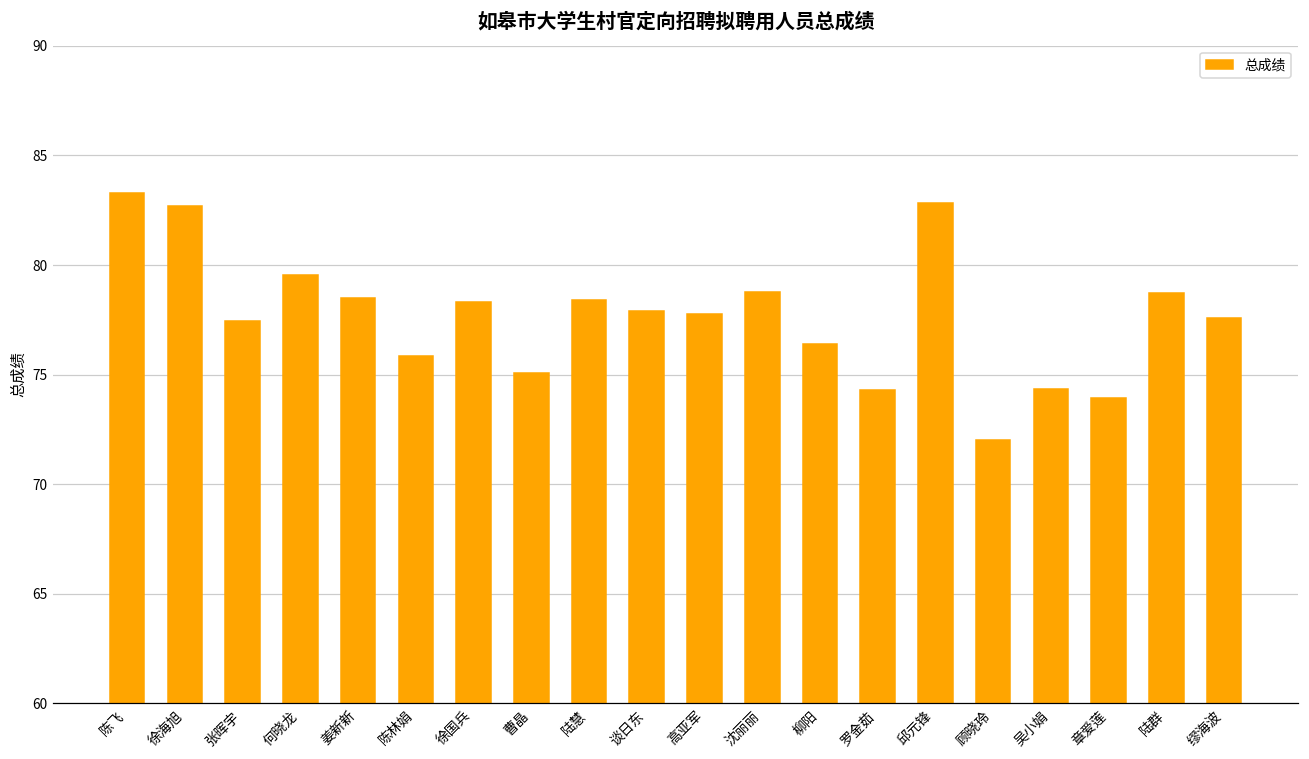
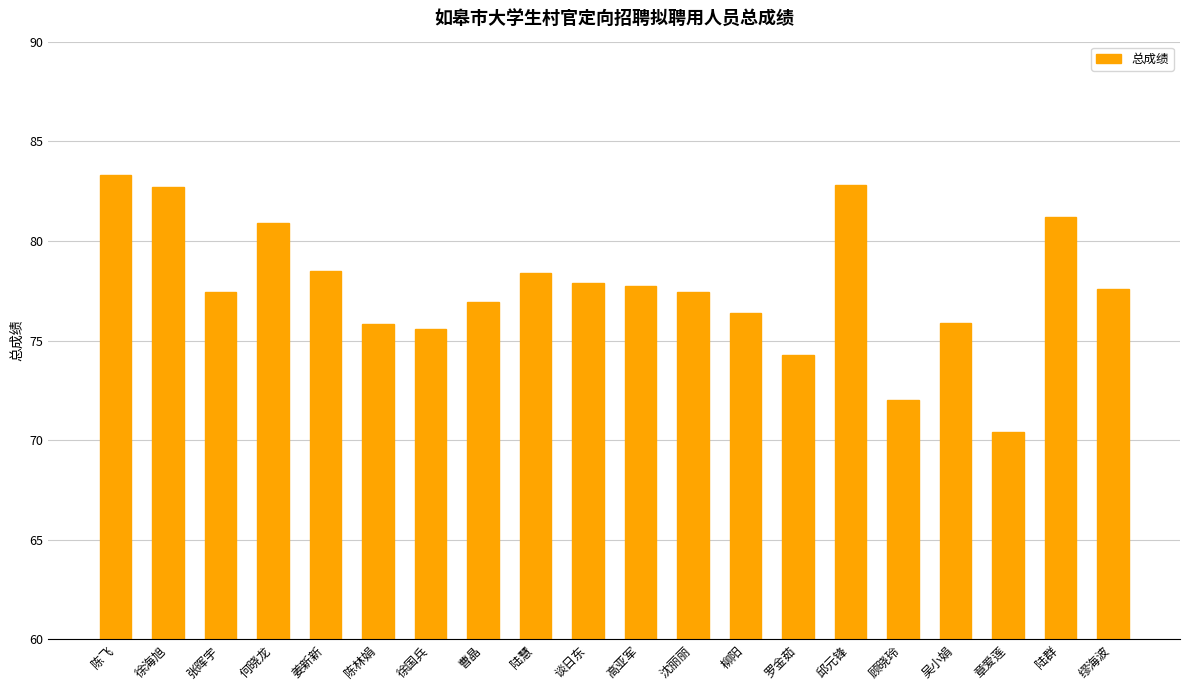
  {
    "陈飞": 83.3,
    "徐海旭": 82.7,
    "张晖宇": 77.4,
-   "何晓龙": 79.6,
+   "何晓龙": 80.9,
    "姜新新": 78.5,
    "陈林娟": 75.8,
-   "徐国兵": 78.3,
-   "曹晶": 75.1,
+   "徐国兵": 75.6,
+   "曹晶": 76.9,
    "陆慧": 78.4,
    "谈日东": 77.9,
    "高亚军": 77.8,
-   "沈丽丽": 78.8,
+   "沈丽丽": 77.5,
    "柳阳": 76.4,
    "罗金茹": 74.3,
    "邱元锋": 82.8,
    "顾晓玲": 72.0,
-   "吴小娟": 74.4,
-   "章爱莲": 73.9,
-   "陆群": 78.7,
+   "吴小娟": 75.9,
+   "章爱莲": 70.4,
+   "陆群": 81.2,
    "缪海波": 77.6
  }
